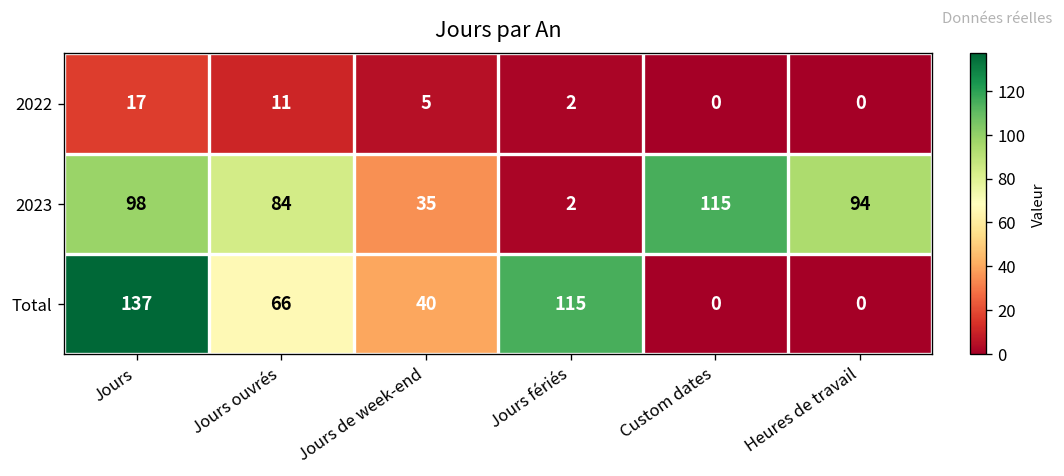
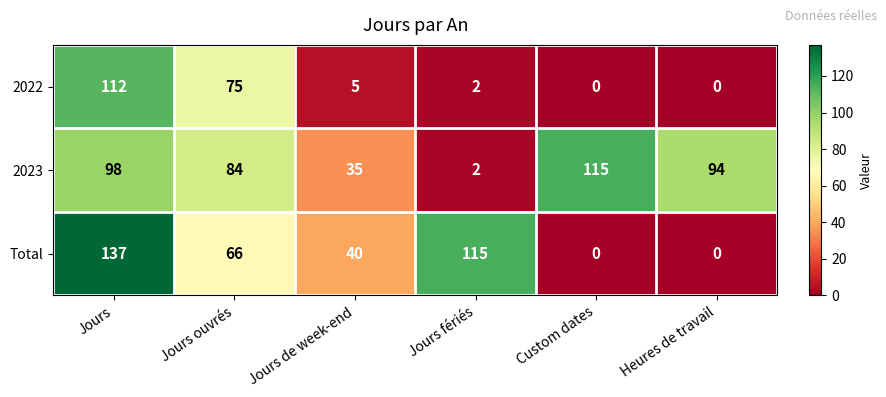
  {
    "2022": {
-     "Jours": 17,
-     "Jours ouvrés": 11,
+     "Jours": 112,
+     "Jours ouvrés": 75,
      "Jours de week-end": 5,
      "Jours fériés": 2,
      "Custom dates": 0,
      "Heures de travail": 0
    },
    "2023": {
      "Jours": 98,
      "Jours ouvrés": 84,
      "Jours de week-end": 35,
      "Jours fériés": 2,
      "Custom dates": 115,
      "Heures de travail": 94
    },
    "Total": {
      "Jours": 137,
      "Jours ouvrés": 66,
      "Jours de week-end": 40,
      "Jours fériés": 115,
      "Custom dates": 0,
      "Heures de travail": 0
    }
  }
